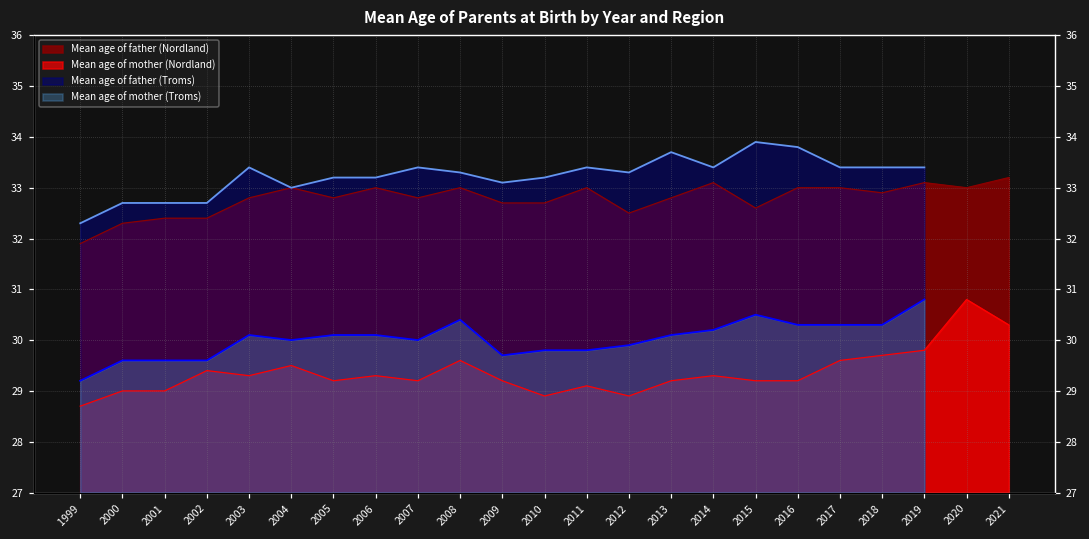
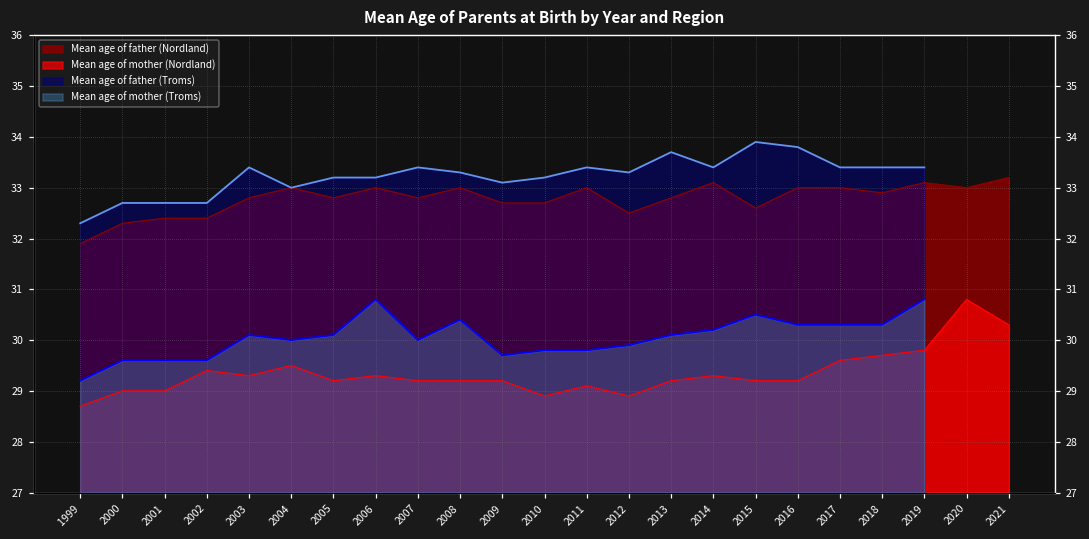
  {
    "Mean age of mother (Nordland)": {
      "1999": 28.7,
      "2000": 29.0,
      "2001": 29.0,
      "2002": 29.4,
      "2003": 29.3,
      "2004": 29.5,
      "2005": 29.2,
      "2006": 29.3,
      "2007": 29.2,
-     "2008": 29.6,
+     "2008": 29.2,
      "2009": 29.2,
      "2010": 28.9,
      "2011": 29.1,
      "2012": 28.9,
      "2013": 29.2,
      "2014": 29.3,
      "2015": 29.2,
      "2016": 29.2,
      "2017": 29.6,
      "2018": 29.7,
      "2019": 29.8,
      "2020": 30.8,
      "2021": 30.3
    },
    "Mean age of father (Nordland)": {
      "1999": 31.9,
      "2000": 32.3,
      "2001": 32.4,
      "2002": 32.4,
      "2003": 32.8,
      "2005": 32.8,
      "2006": 33.0,
      "2007": 32.8,
      "2008": 33.0,
      "2009": 32.7,
      "2010": 32.7,
      "2011": 33.0,
      "2012": 32.5,
      "2013": 32.8,
      "2014": 33.1,
      "2015": 32.6,
      "2016": 33.0,
      "2017": 33.0,
      "2018": 32.9,
      "2019": 33.1,
      "2020": 33.0,
      "2021": 33.2
    },
    "Mean age of mother (Troms)": {
      "1999": 29.2,
      "2000": 29.6,
      "2001": 29.6,
      "2002": 29.6,
      "2003": 30.1,
      "2004": 30.0,
      "2005": 30.1,
-     "2006": 30.1,
+     "2006": 30.8,
      "2007": 30.0,
      "2008": 30.4,
      "2009": 29.7,
      "2010": 29.8,
      "2011": 29.8,
      "2012": 29.9,
      "2013": 30.1,
      "2014": 30.2,
      "2015": 30.5,
      "2016": 30.3,
      "2017": 30.3,
      "2018": 30.3,
      "2019": 30.8
    },
    "Mean age of father (Troms)": {
      "1999": 32.3,
      "2000": 32.7,
      "2001": 32.7,
      "2002": 32.7,
      "2003": 33.4,
      "2005": 33.2,
      "2006": 33.2,
      "2007": 33.4,
      "2008": 33.3,
      "2009": 33.1,
      "2010": 33.2,
      "2011": 33.4,
      "2012": 33.3,
      "2013": 33.7,
      "2014": 33.4,
      "2015": 33.9,
      "2016": 33.8,
      "2017": 33.4,
      "2018": 33.4,
      "2019": 33.4
    }
  }
